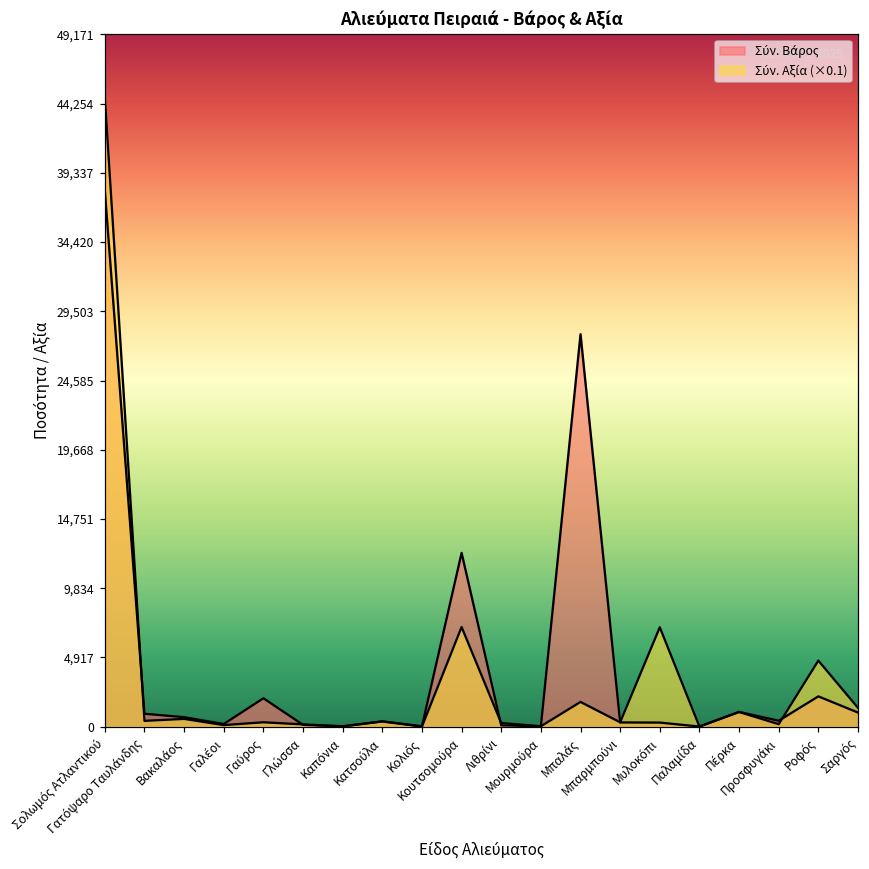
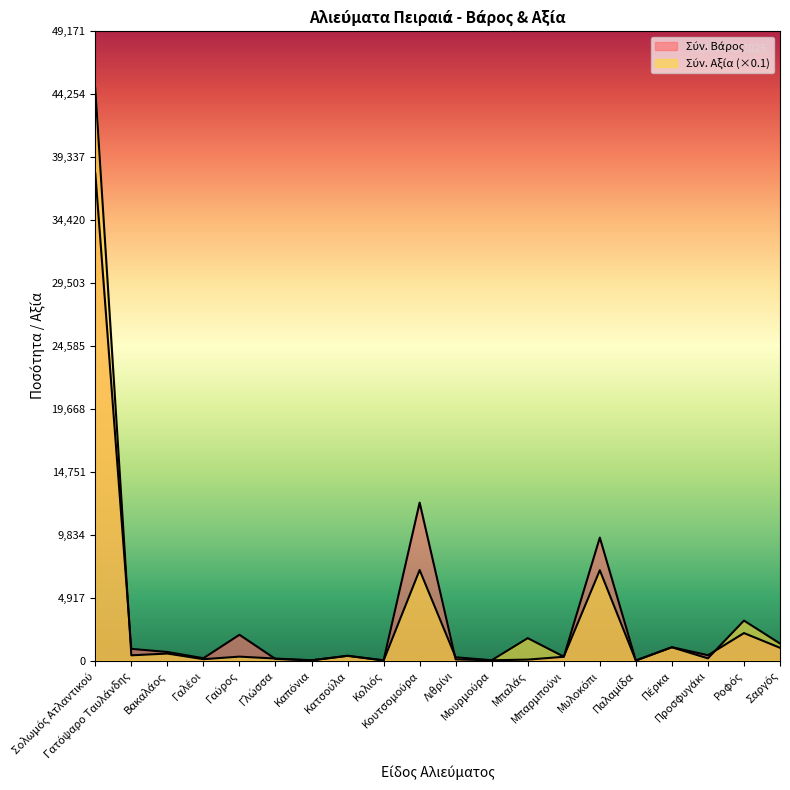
  {
    "Σύν. Βάρος": {
      "Σολωμός Ατλαντικού": "38,100",
      "Γατόψαρο Ταυλάνδης": "900",
      "Γαύρος": "2,000",
      "Κουτσομούρα": "12,300",
-     "Μπαλάς": "27,900",
-     "Μυλοκόπι": "300",
+     "Μπαλάς": "100",
+     "Μυλοκόπι": "9,600",
      "Προσφυγάκι": "400",
      "Ροφός": "2,100",
      "Σαργός": "1,000"
    },
    "Σύν. Αξία (×0.1)": {
      "Σολωμός Ατλαντικού": "44,700",
      "Γατόψαρο Ταυλάνδης": "400",
      "Γαύρος": "300",
      "Κουτσομούρα": "7,100",
      "Μπαλάς": "1,800",
      "Μυλοκόπι": "7,100",
      "Προσφυγάκι": "200",
-     "Ροφός": "4,700",
+     "Ροφός": "3,100",
      "Σαργός": "1,300"
    }
  }
